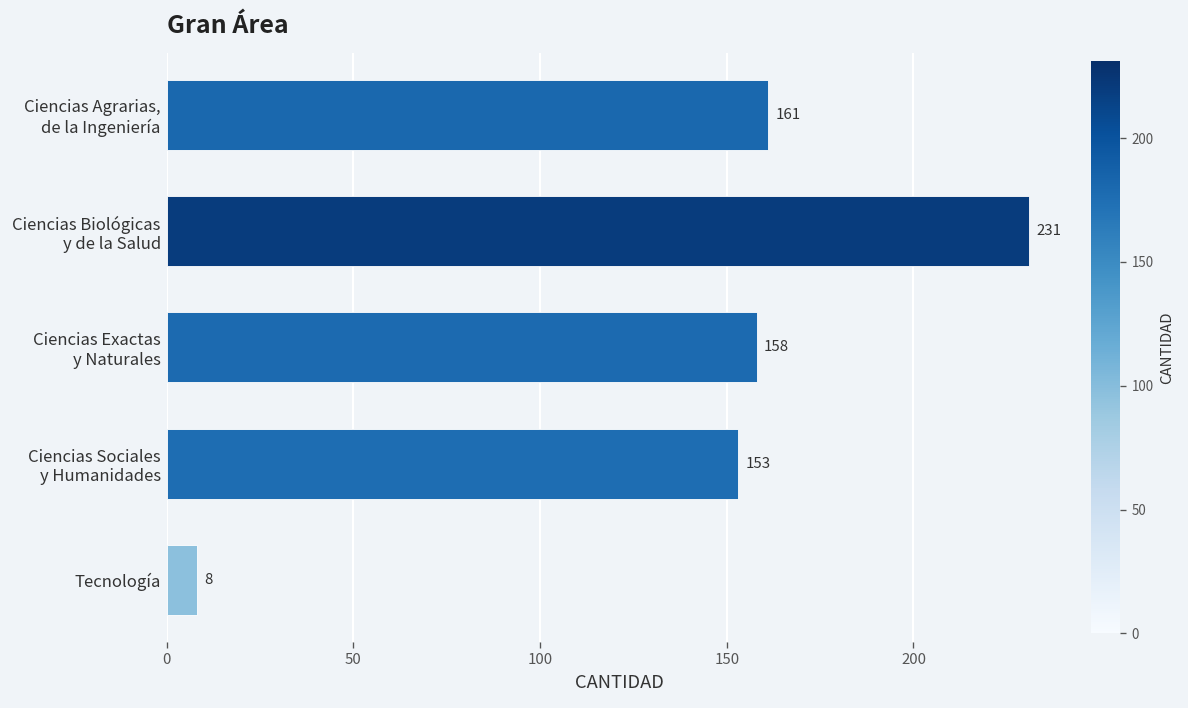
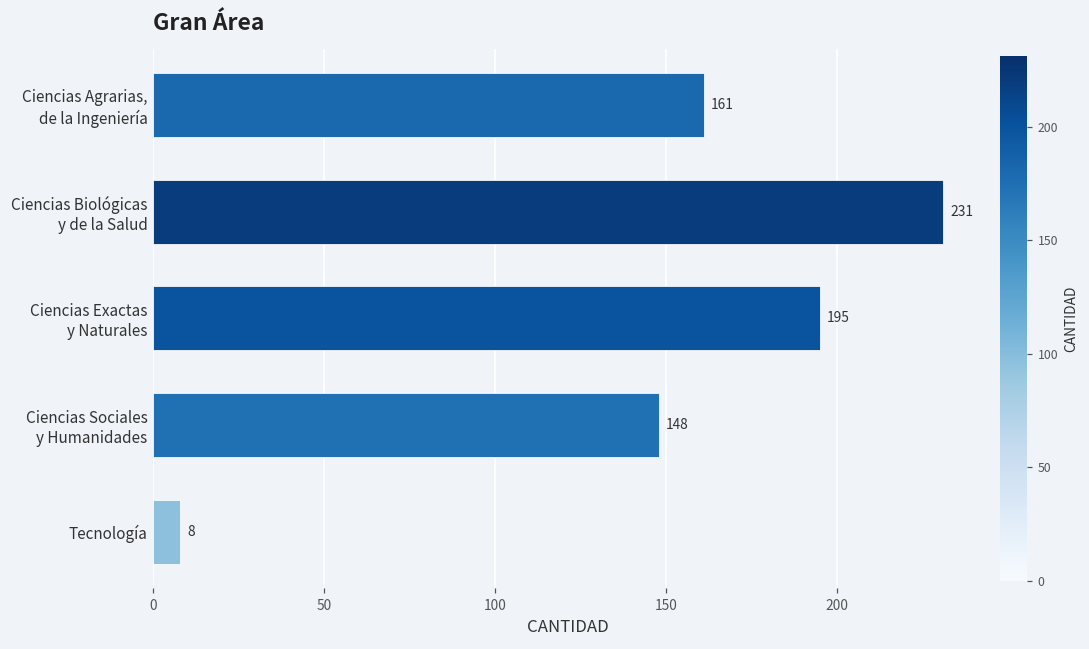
  {
    "Ciencias Agrarias, de la Ingeniería": 161,
    "Ciencias Biológicas y de la Salud": 231,
-   "Ciencias Exactas y Naturales": 158,
-   "Ciencias Sociales y Humanidades": 153,
+   "Ciencias Exactas y Naturales": 195,
+   "Ciencias Sociales y Humanidades": 148,
    "Tecnología": 8
  }
